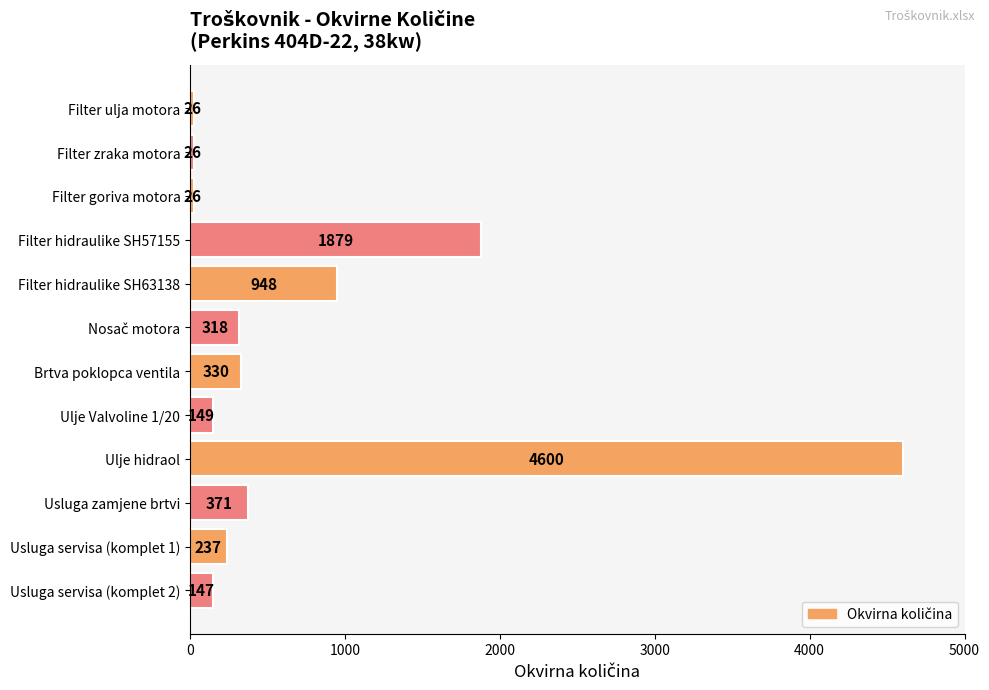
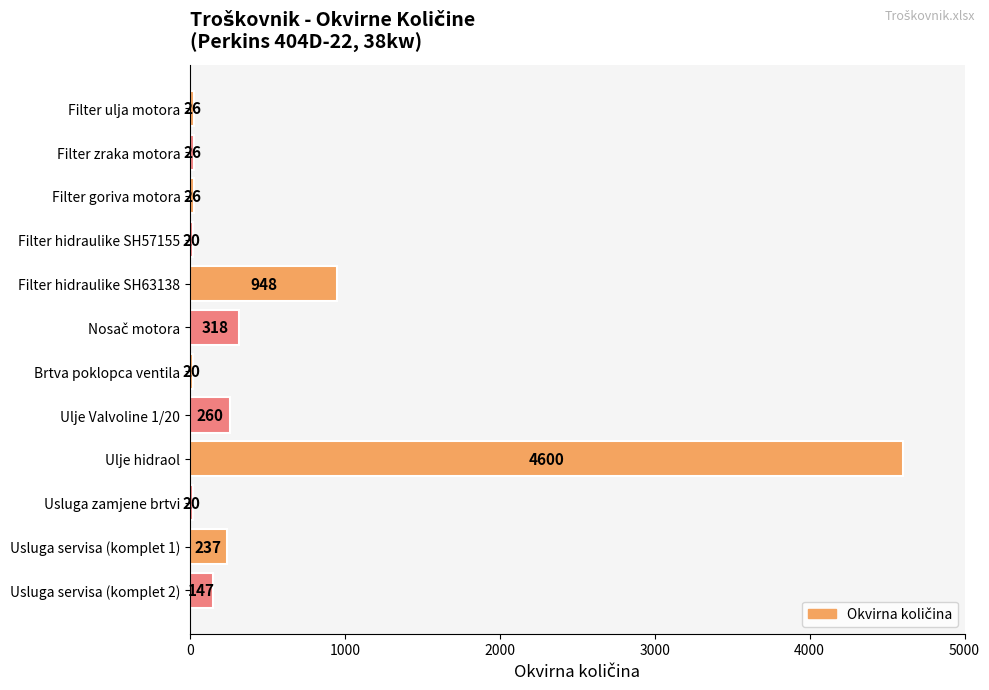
  {
    "Filter ulja motora": 26,
    "Filter zraka motora": 26,
    "Filter goriva motora": 26,
-   "Filter hidraulike SH57155": 1879,
+   "Filter hidraulike SH57155": 20,
    "Filter hidraulike SH63138": 948,
    "Nosač motora": 318,
-   "Brtva poklopca ventila": 330,
-   "Ulje Valvoline 1/20": 149,
+   "Brtva poklopca ventila": 20,
+   "Ulje Valvoline 1/20": 260,
    "Ulje hidraol": 4600,
-   "Usluga zamjene brtvi": 371,
+   "Usluga zamjene brtvi": 20,
    "Usluga servisa (komplet 1)": 237,
    "Usluga servisa (komplet 2)": 147
  }
